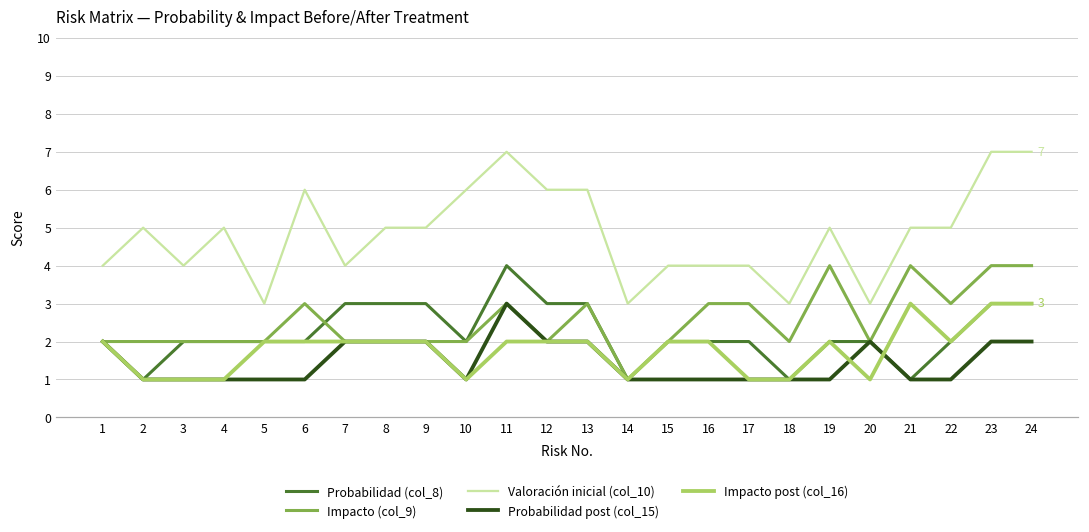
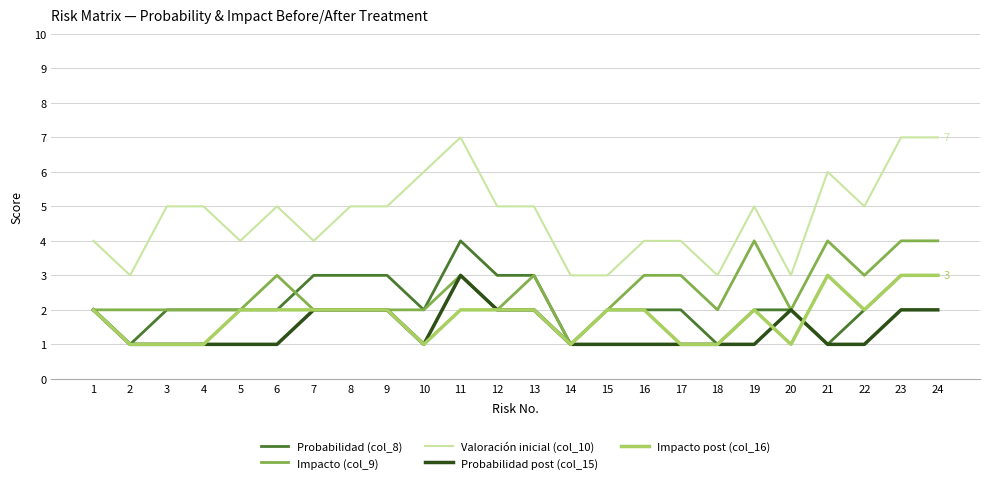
  {
    "Valoración inicial (col_10)": {
      "1": 4,
-     "2": 5,
-     "3": 4,
+     "2": 3,
+     "3": 5,
      "4": 5,
-     "5": 3,
-     "6": 6,
+     "5": 4,
+     "6": 5,
      "7": 4,
      "8": 5,
      "9": 5,
      "10": 6,
      "11": 7,
-     "12": 6,
-     "13": 6,
+     "12": 5,
+     "13": 5,
      "14": 3,
-     "15": 4,
+     "15": 3,
      "16": 4,
      "17": 4,
      "18": 3,
      "19": 5,
      "20": 3,
-     "21": 5,
+     "21": 6,
      "22": 5,
      "23": 7
    }
  }
